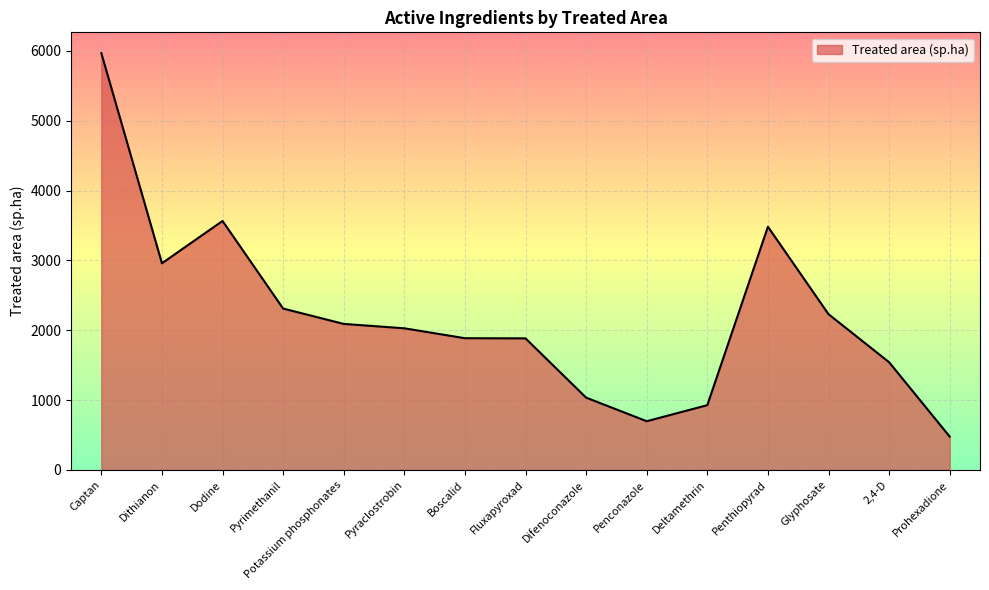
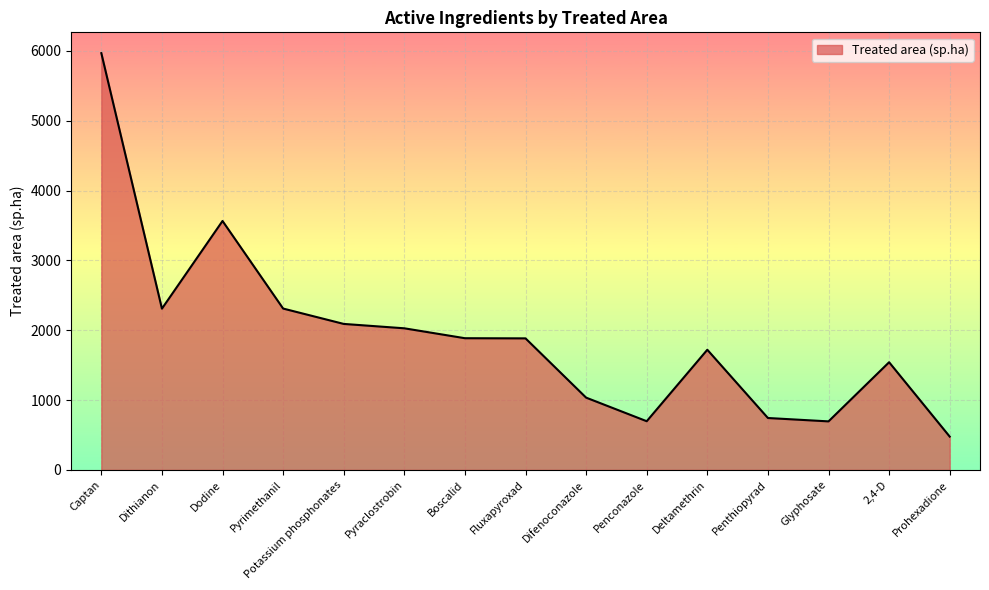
  {
    "Captan": 6000,
-   "Dithianon": 3000,
+   "Dithianon": 2300,
    "Dodine": 3600,
    "Pyrimethanil": 2300,
    "Potassium phosphonates": 2100,
    "Pyraclostrobin": 2000,
    "Boscalid": 1900,
    "Fluxapyroxad": 1900,
    "Difenoconazole": 1000,
    "Penconazole": 700,
-   "Deltamethrin": 900,
-   "Penthiopyrad": 3500,
-   "Glyphosate": 2200,
+   "Deltamethrin": 1700,
+   "Penthiopyrad": 700,
+   "Glyphosate": 700,
    "2,4-D": 1500,
    "Prohexadione": 500
  }
